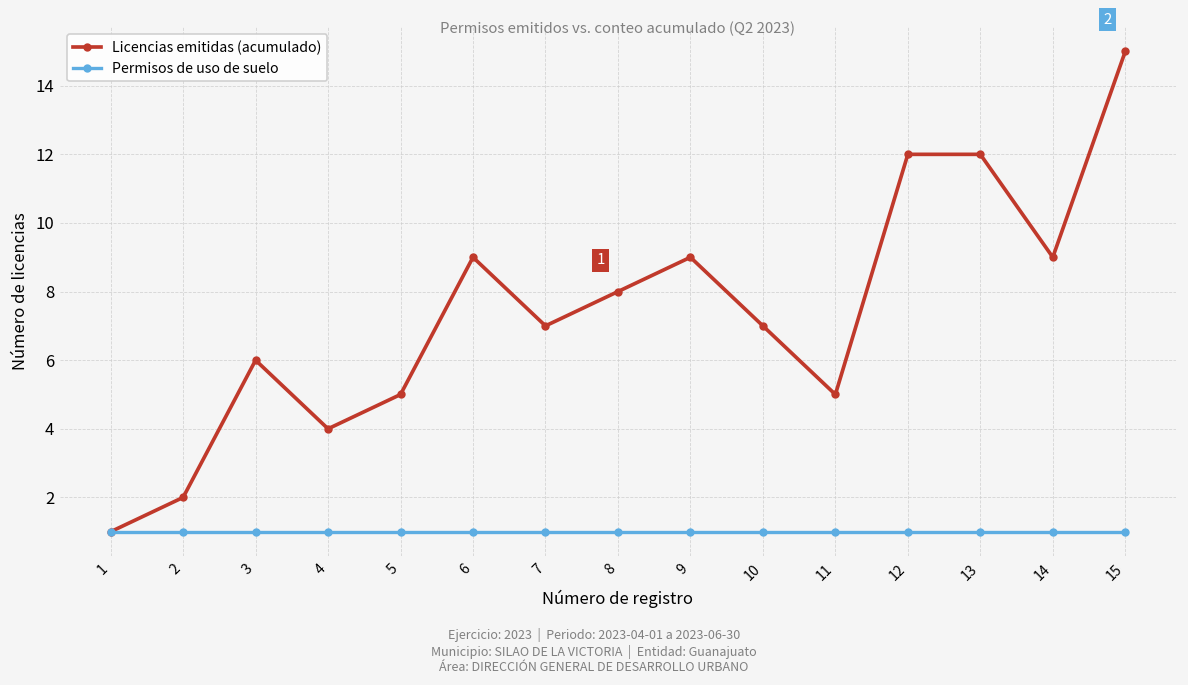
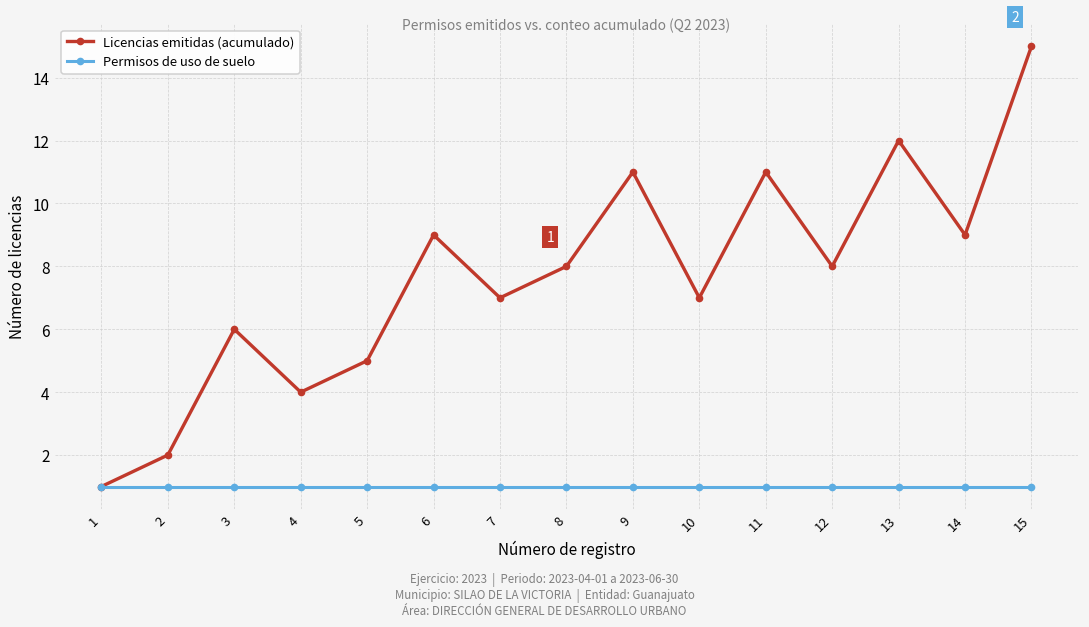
  {
    "Licencias emitidas (acumulado)": {
      "2": 2,
      "3": 6,
      "4": 4,
      "5": 5,
      "6": 9,
      "7": 7,
-     "9": 9,
+     "9": 11,
      "10": 7,
-     "11": 5,
-     "12": 12,
+     "11": 11,
+     "12": 8,
      "13": 12,
      "14": 9
    },
    "Permisos de uso de suelo": {
      "2": 1,
      "3": 1,
      "4": 1,
      "5": 1,
      "6": 1,
      "7": 1,
      "8": 1,
      "9": 1,
      "10": 1,
      "11": 1,
      "12": 1,
      "13": 1,
      "14": 1,
      "15": 1
    }
  }
